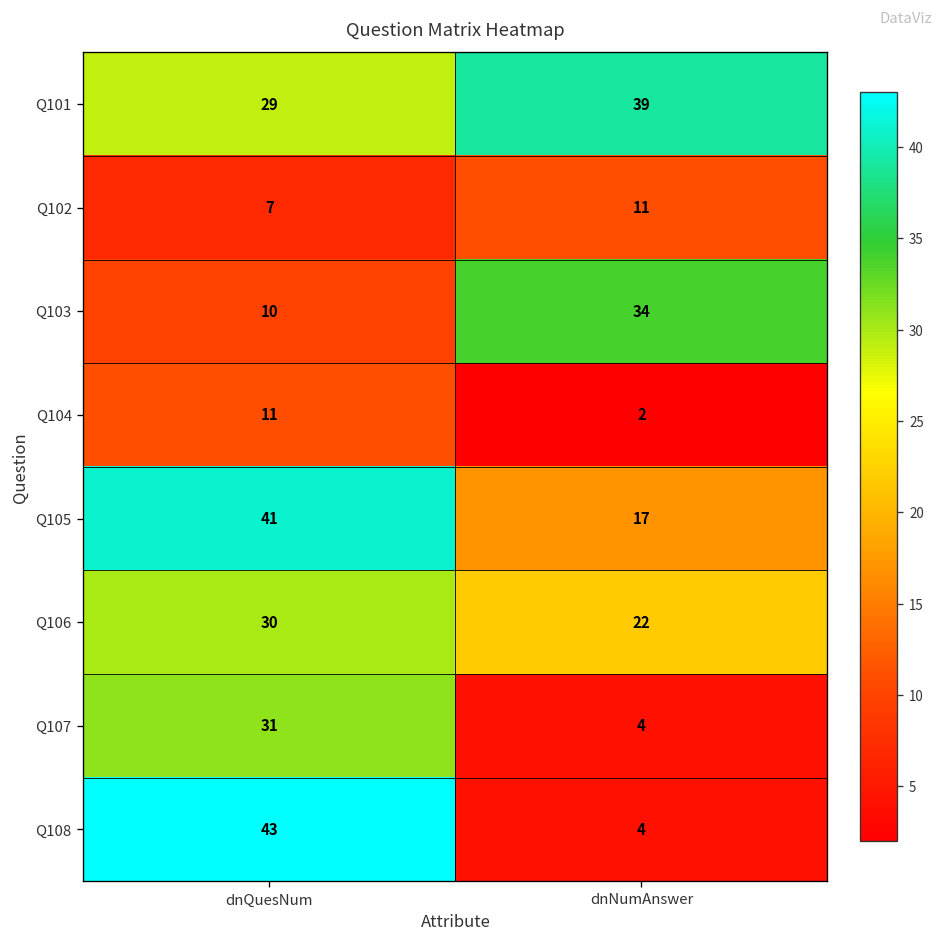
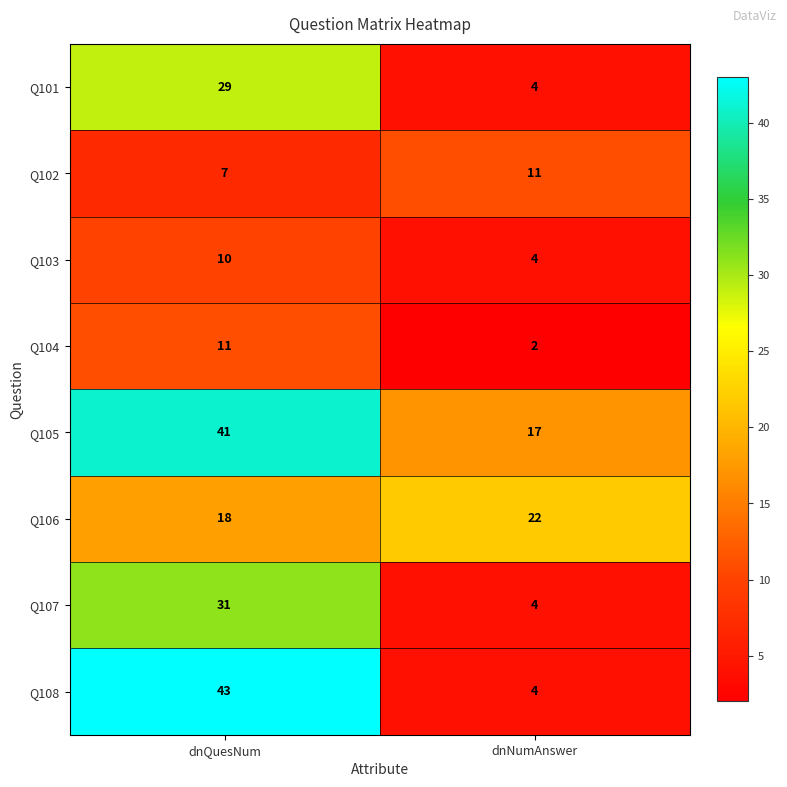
  {
    "Q101": {
      "dnQuesNum": 29,
-     "dnNumAnswer": 39
+     "dnNumAnswer": 4
    },
    "Q102": {
      "dnQuesNum": 7,
      "dnNumAnswer": 11
    },
    "Q103": {
      "dnQuesNum": 10,
-     "dnNumAnswer": 34
+     "dnNumAnswer": 4
    },
    "Q104": {
      "dnQuesNum": 11,
      "dnNumAnswer": 2
    },
    "Q105": {
      "dnQuesNum": 41,
      "dnNumAnswer": 17
    },
    "Q106": {
-     "dnQuesNum": 30,
+     "dnQuesNum": 18,
      "dnNumAnswer": 22
    },
    "Q107": {
      "dnQuesNum": 31,
      "dnNumAnswer": 4
    },
    "Q108": {
      "dnQuesNum": 43,
      "dnNumAnswer": 4
    }
  }
